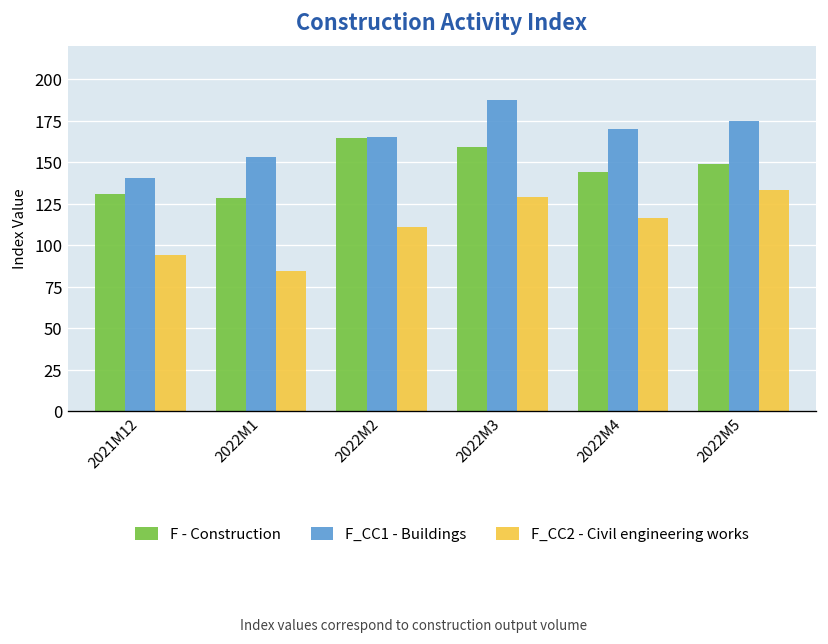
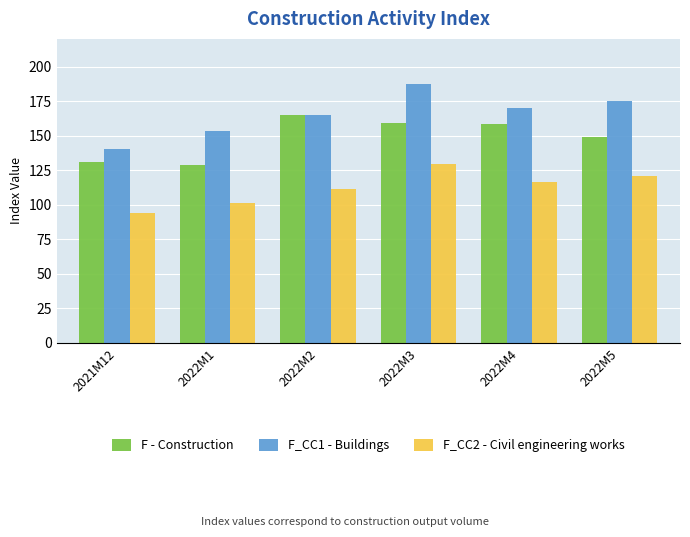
  {
    "F - Construction": {
      "2021M12": 131,
      "2022M1": 128,
      "2022M2": 165,
      "2022M3": 159,
-     "2022M4": 144,
+     "2022M4": 158,
      "2022M5": 149
    },
    "F_CC1 - Buildings": {
      "2021M12": 141,
      "2022M1": 154,
      "2022M2": 165,
      "2022M3": 187,
      "2022M4": 170,
      "2022M5": 175
    },
    "F_CC2 - Civil engineering works": {
      "2021M12": 94,
-     "2022M1": 85,
+     "2022M1": 102,
      "2022M2": 111,
      "2022M3": 129,
      "2022M4": 117,
-     "2022M5": 134
+     "2022M5": 121
    }
  }
